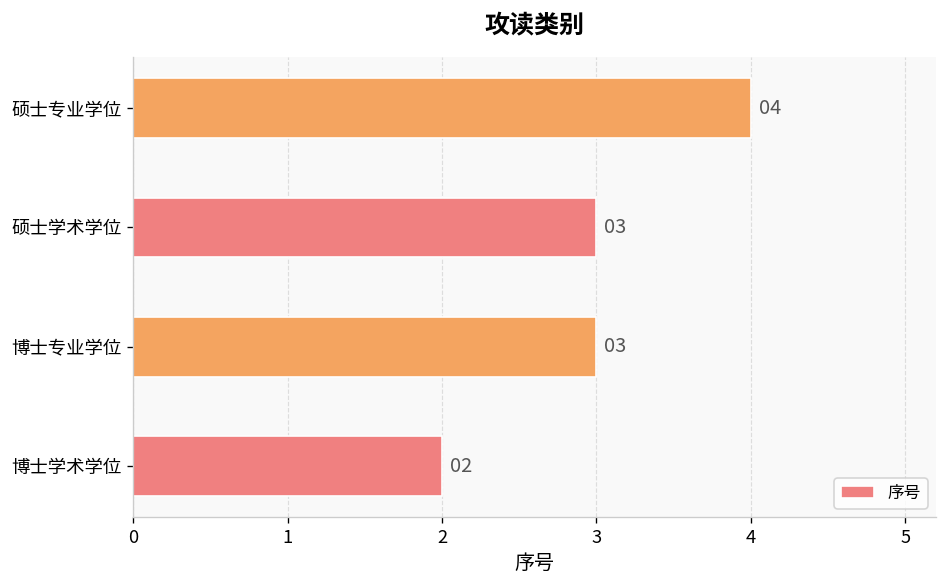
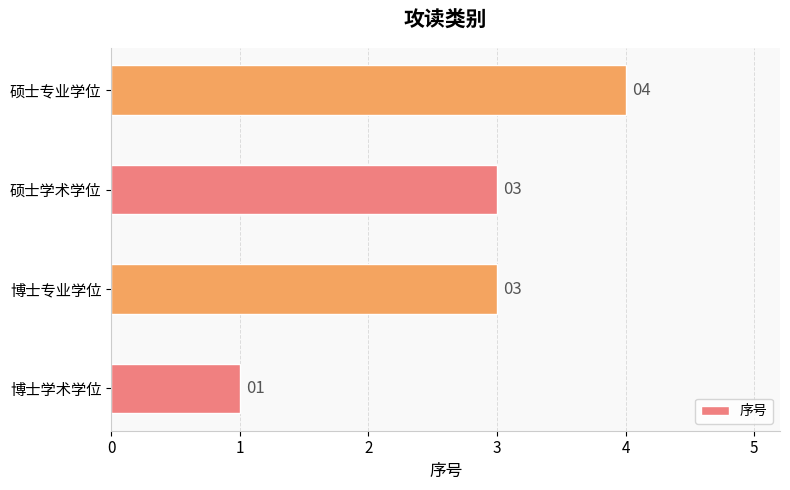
  {
    "硕士专业学位": "04",
    "硕士学术学位": "03",
    "博士专业学位": "03",
-   "博士学术学位": "02"
+   "博士学术学位": "01"
  }
